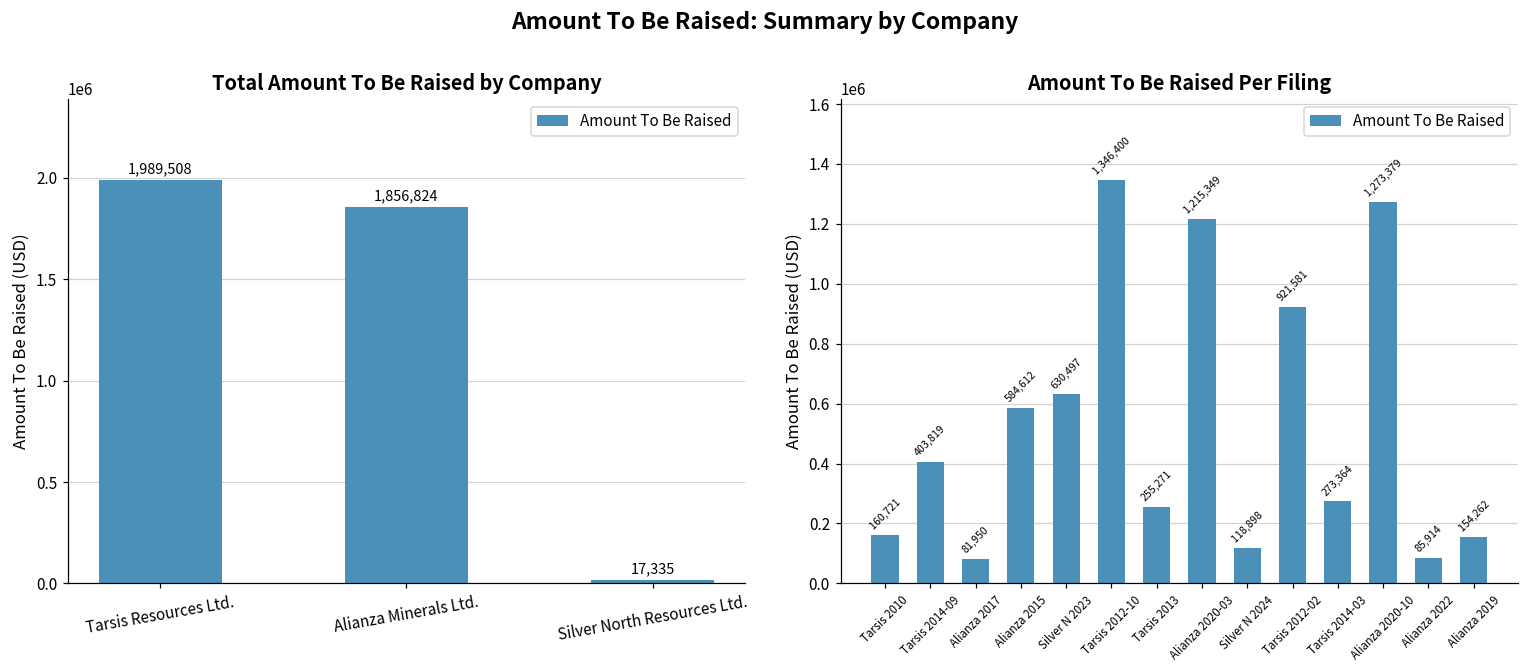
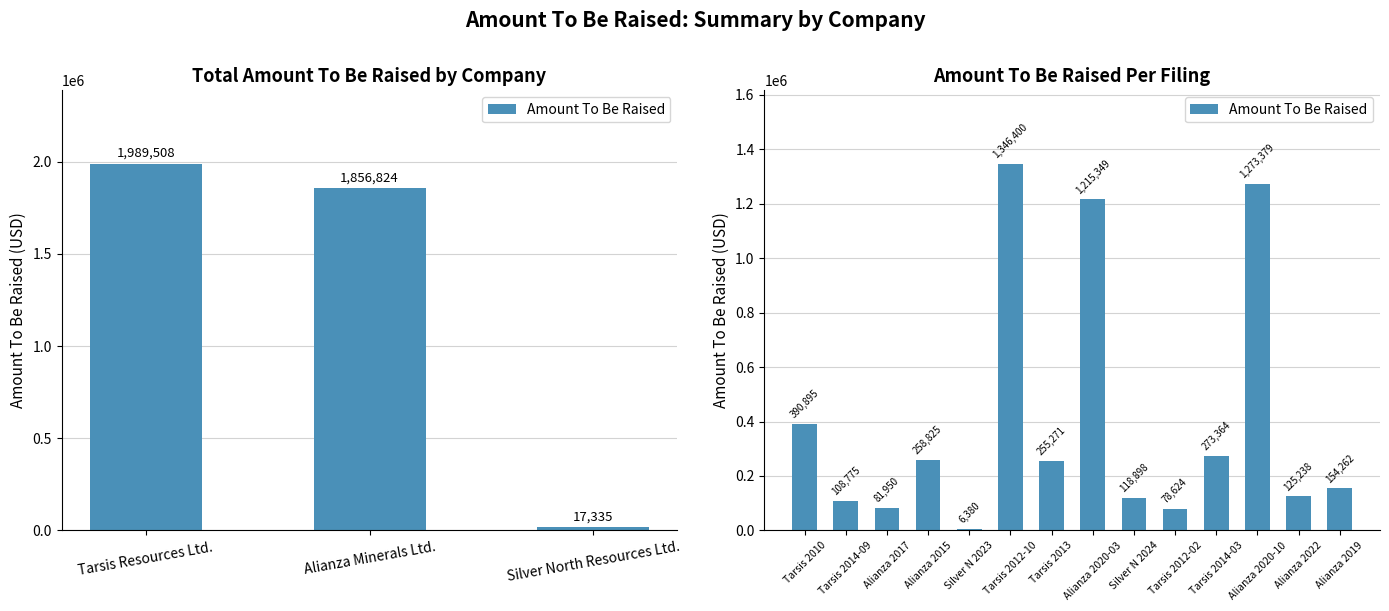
  {
    "Total Amount To Be Raised by Company": {
      "Tarsis Resources Ltd.": "1,989,508",
      "Alianza Minerals Ltd.": "1,856,824",
      "Silver North Resources Ltd.": "17,335"
    },
    "Amount To Be Raised Per Filing": {
-     "Tarsis 2010": "160,721",
-     "Tarsis 2014-09": "403,819",
+     "Tarsis 2010": "390,895",
+     "Tarsis 2014-09": "108,775",
      "Alianza 2017": "81,950",
-     "Alianza 2015": "584,612",
-     "Silver N 2023": "630,497",
+     "Alianza 2015": "258,825",
+     "Silver N 2023": "6,380",
      "Tarsis 2012-10": "1,346,400",
      "Tarsis 2013": "255,271",
      "Alianza 2020-03": "1,215,349",
      "Silver N 2024": "118,898",
-     "Tarsis 2012-02": "921,581",
+     "Tarsis 2012-02": "78,624",
      "Tarsis 2014-03": "273,364",
      "Alianza 2020-10": "1,273,379",
-     "Alianza 2022": "85,914",
+     "Alianza 2022": "125,238",
      "Alianza 2019": "154,262"
    }
  }
